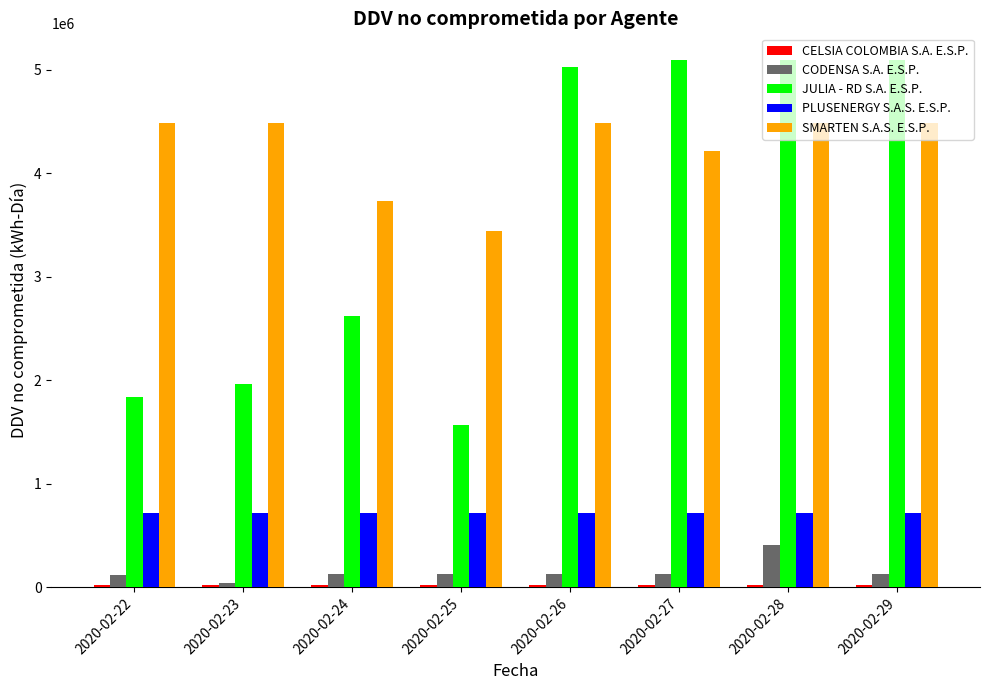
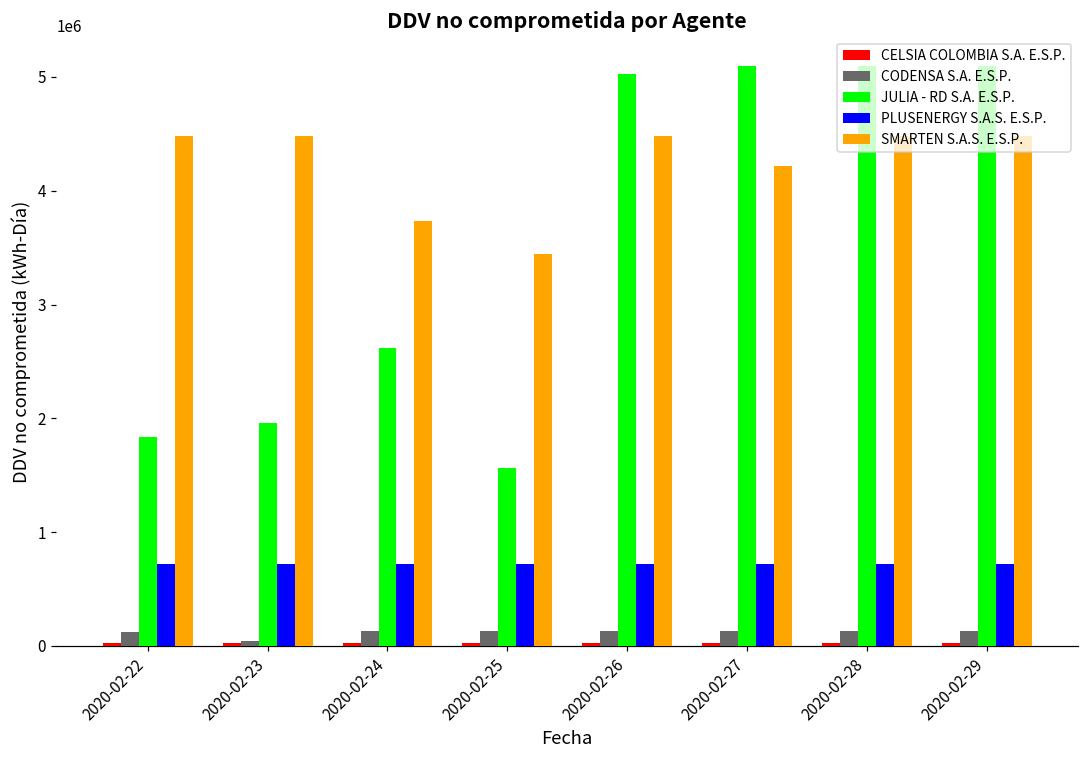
  {
    "CODENSA S.A. E.S.P.": {
      "2020-02-22": 120000,
      "2020-02-23": 40000,
      "2020-02-24": 130000,
      "2020-02-25": 130000,
      "2020-02-26": 130000,
      "2020-02-27": 130000,
-     "2020-02-28": 410000,
+     "2020-02-28": 130000,
      "2020-02-29": 130000
    },
    "JULIA - RD S.A. E.S.P.": {
      "2020-02-22": 1840000,
      "2020-02-23": 1960000,
      "2020-02-24": 2620000,
      "2020-02-25": 1570000,
      "2020-02-26": 5030000,
      "2020-02-27": 5100000
    },
    "PLUSENERGY S.A.S. E.S.P.": {
      "2020-02-22": 720000,
      "2020-02-23": 720000,
      "2020-02-24": 720000,
      "2020-02-25": 720000,
      "2020-02-26": 720000,
      "2020-02-27": 720000,
      "2020-02-28": 720000,
      "2020-02-29": 720000
    },
    "SMARTEN S.A.S. E.S.P.": {
      "2020-02-22": 4480000,
      "2020-02-23": 4480000,
      "2020-02-24": 3730000,
      "2020-02-25": 3440000,
      "2020-02-26": 4480000,
      "2020-02-27": 4220000
    }
  }
